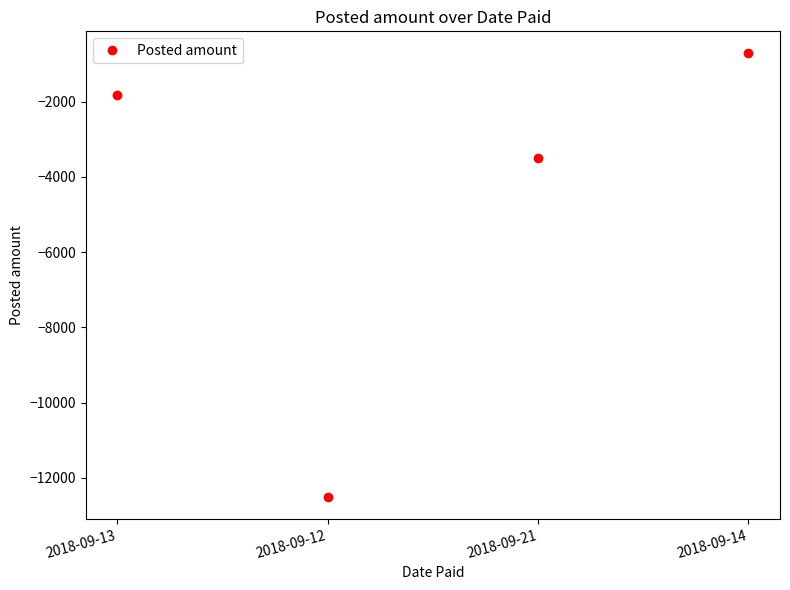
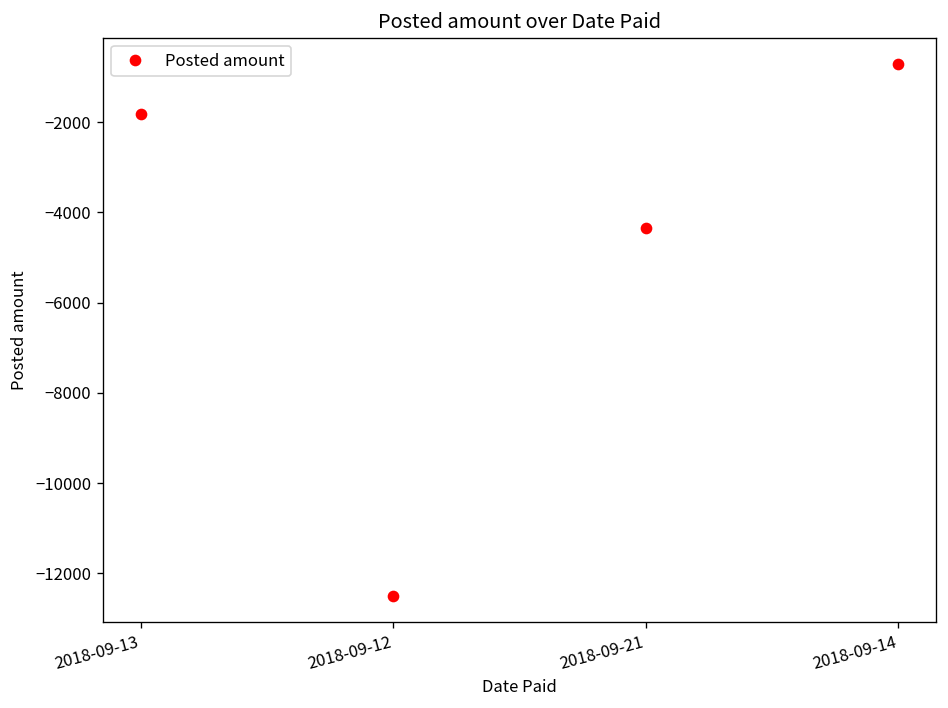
  {
    "2018-09-13": -1800,
    "2018-09-12": -12500,
-   "2018-09-21": -3500,
+   "2018-09-21": -4400,
    "2018-09-14": -700
  }
